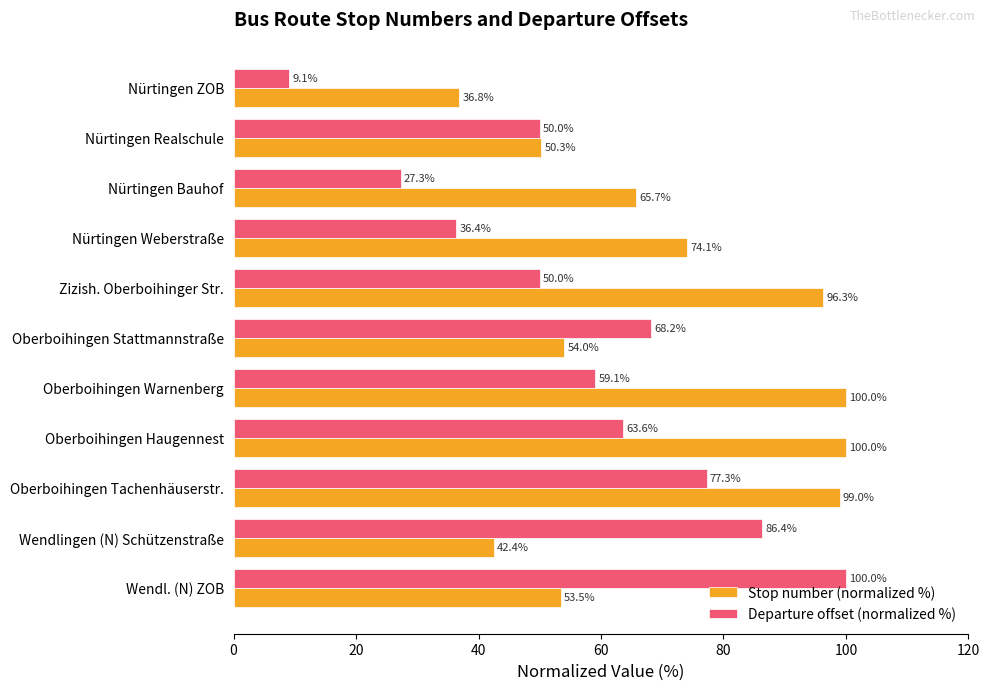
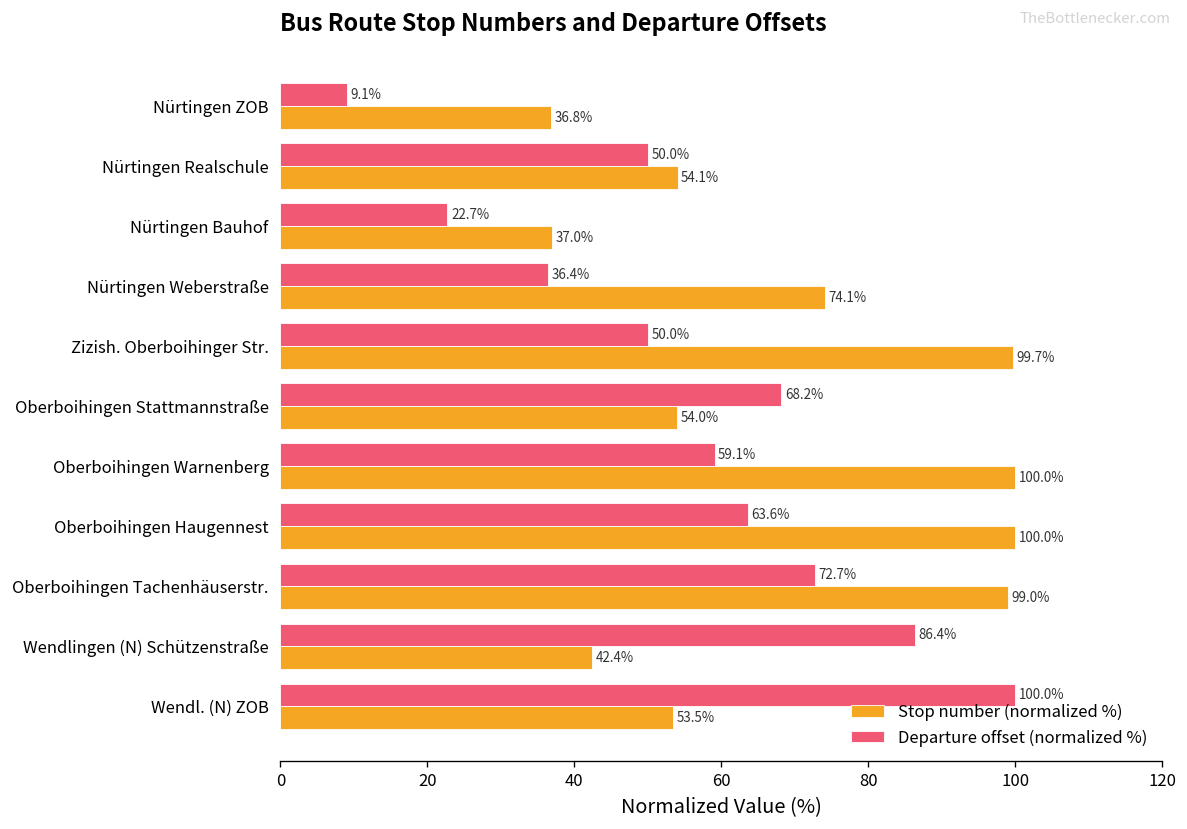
  {
    "Stop number (normalized %)": {
      "Nürtingen ZOB": "36.8%",
-     "Nürtingen Realschule": "50.3%",
-     "Nürtingen Bauhof": "65.7%",
+     "Nürtingen Realschule": "54.1%",
+     "Nürtingen Bauhof": "37.0%",
      "Nürtingen Weberstraße": "74.1%",
-     "Zizish. Oberboihinger Str.": "96.3%",
+     "Zizish. Oberboihinger Str.": "99.7%",
      "Oberboihingen Stattmannstraße": "54.0%",
      "Oberboihingen Warnenberg": "100.0%",
      "Oberboihingen Haugennest": "100.0%",
      "Oberboihingen Tachenhäuserstr.": "99.0%",
      "Wendlingen (N) Schützenstraße": "42.4%",
      "Wendl. (N) ZOB": "53.5%"
    },
    "Departure offset (normalized %)": {
      "Nürtingen ZOB": "9.1%",
      "Nürtingen Realschule": "50.0%",
-     "Nürtingen Bauhof": "27.3%",
+     "Nürtingen Bauhof": "22.7%",
      "Nürtingen Weberstraße": "36.4%",
      "Zizish. Oberboihinger Str.": "50.0%",
      "Oberboihingen Stattmannstraße": "68.2%",
      "Oberboihingen Warnenberg": "59.1%",
      "Oberboihingen Haugennest": "63.6%",
-     "Oberboihingen Tachenhäuserstr.": "77.3%",
+     "Oberboihingen Tachenhäuserstr.": "72.7%",
      "Wendlingen (N) Schützenstraße": "86.4%",
      "Wendl. (N) ZOB": "100.0%"
    }
  }
